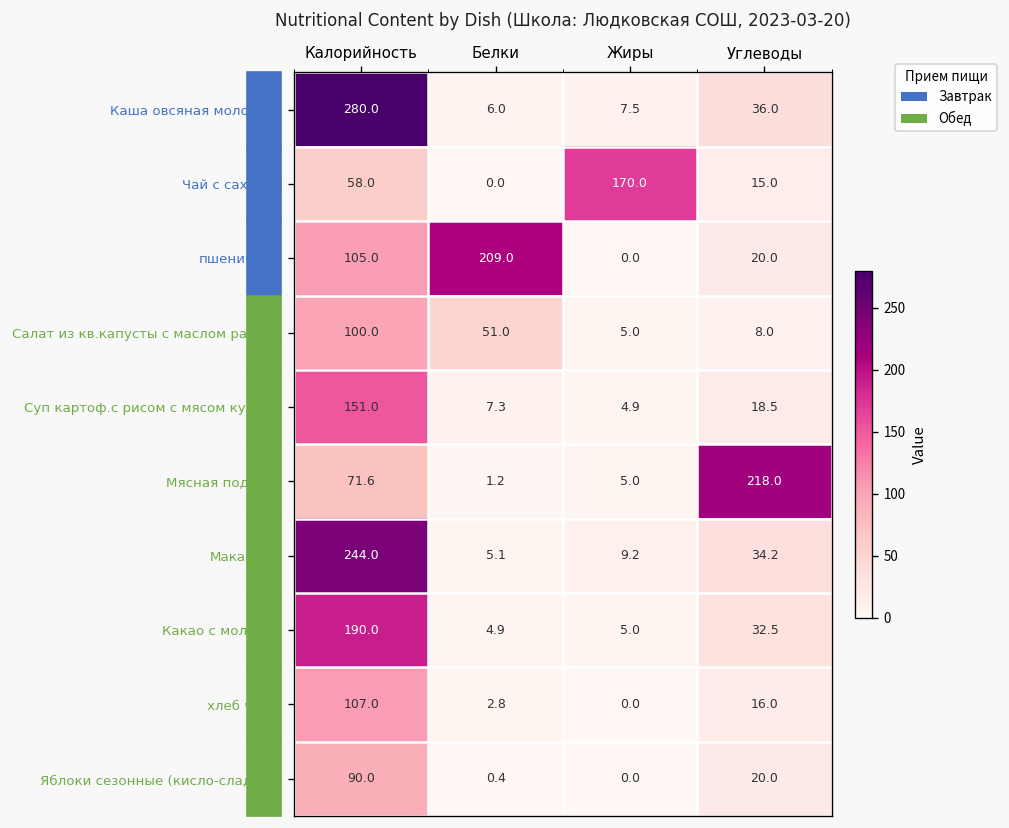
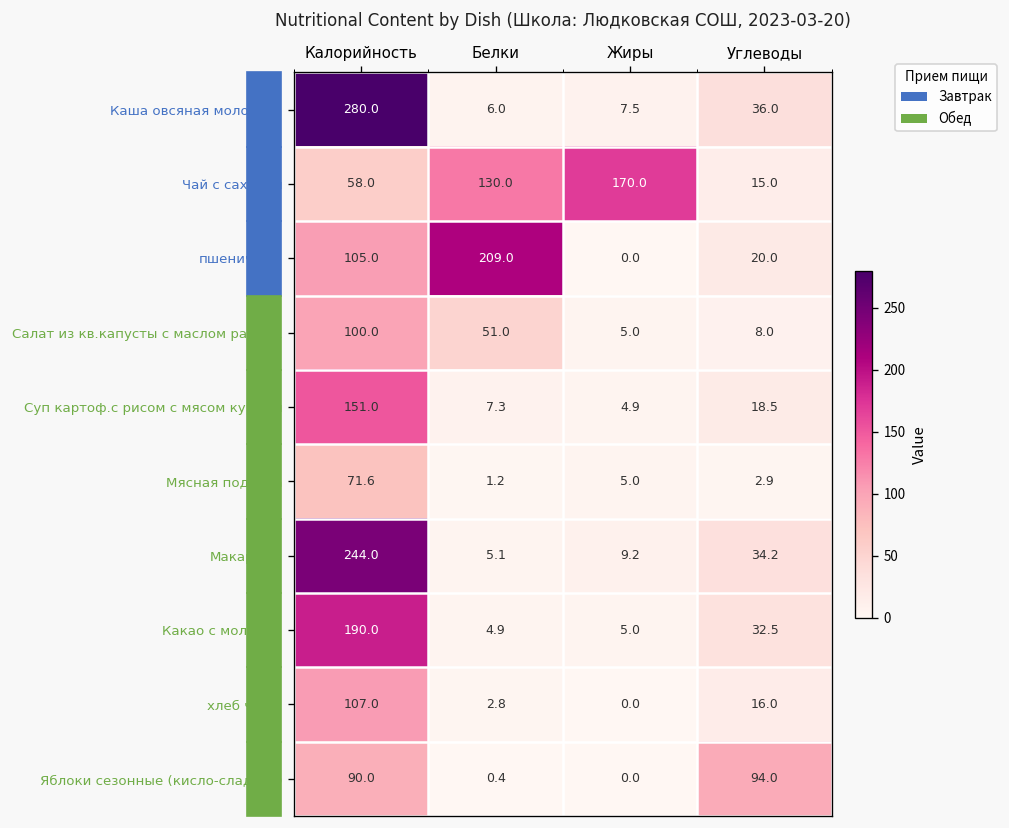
  {
    "Каша овсяная молочная": {
      "Калорийность": 280.0,
      "Белки": 6.0,
      "Жиры": 7.5,
      "Углеводы": 36.0
    },
    "Чай с сахаром": {
      "Калорийность": 58.0,
-     "Белки": 0.0,
+     "Белки": 130.0,
      "Жиры": 170.0,
      "Углеводы": 15.0
    },
    "пшеничный": {
      "Калорийность": 105.0,
      "Белки": 209.0,
      "Жиры": 0.0,
      "Углеводы": 20.0
    },
    "Салат из кв.капусты с маслом растит.": {
      "Калорийность": 100.0,
      "Белки": 51.0,
      "Жиры": 5.0,
      "Углеводы": 8.0
    },
    "Суп картоф.с рисом с мясом курицы": {
      "Калорийность": 151.0,
      "Белки": 7.3,
      "Жиры": 4.9,
      "Углеводы": 18.5
    },
    "Мясная подлива": {
      "Калорийность": 71.6,
      "Белки": 1.2,
      "Жиры": 5.0,
-     "Углеводы": 218.0
+     "Углеводы": 2.9
    },
    "Какао с молоком": {
      "Калорийность": 190.0,
      "Белки": 4.9,
      "Жиры": 5.0,
      "Углеводы": 32.5
    },
    "хлеб черн.": {
      "Калорийность": 107.0,
      "Белки": 2.8,
      "Жиры": 0.0,
      "Углеводы": 16.0
    },
    "Яблоки сезонные (кисло-сладкие)": {
      "Калорийность": 90.0,
      "Белки": 0.4,
      "Жиры": 0.0,
-     "Углеводы": 20.0
+     "Углеводы": 94.0
    }
  }
